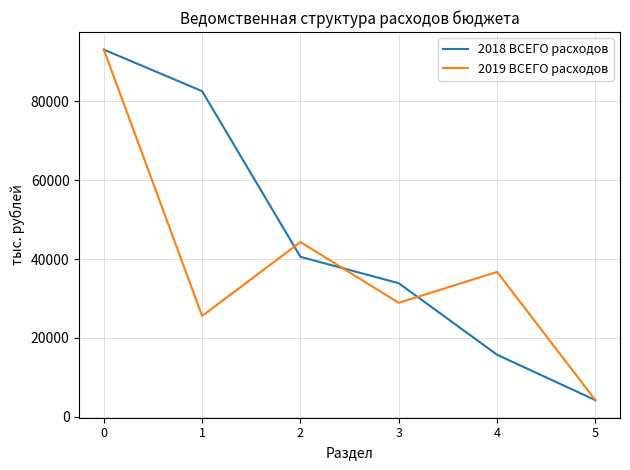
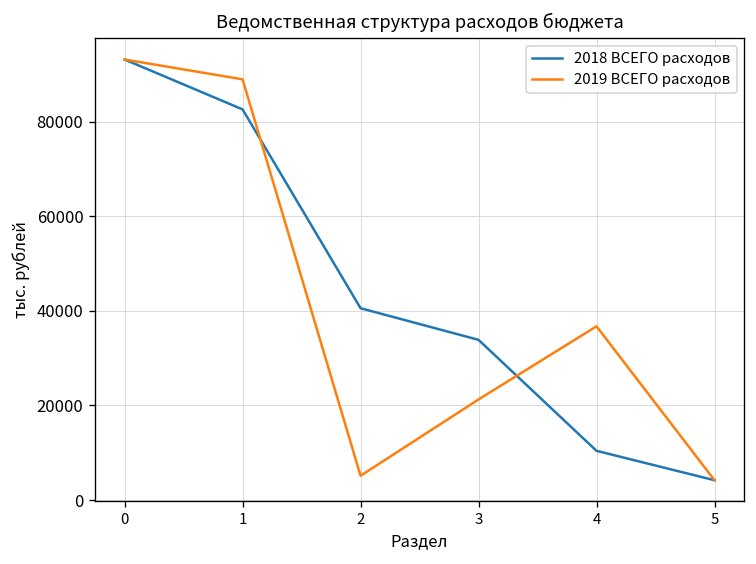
  {
    "2018 ВСЕГО расходов": {
      "1": 83000,
      "2": 41000,
      "3": 34000,
-     "4": 16000
+     "4": 10000
    },
    "2019 ВСЕГО расходов": {
-     "1": 26000,
-     "2": 44000,
-     "3": 29000,
+     "1": 89000,
+     "2": 5000,
+     "3": 21000,
      "4": 37000
    }
  }
